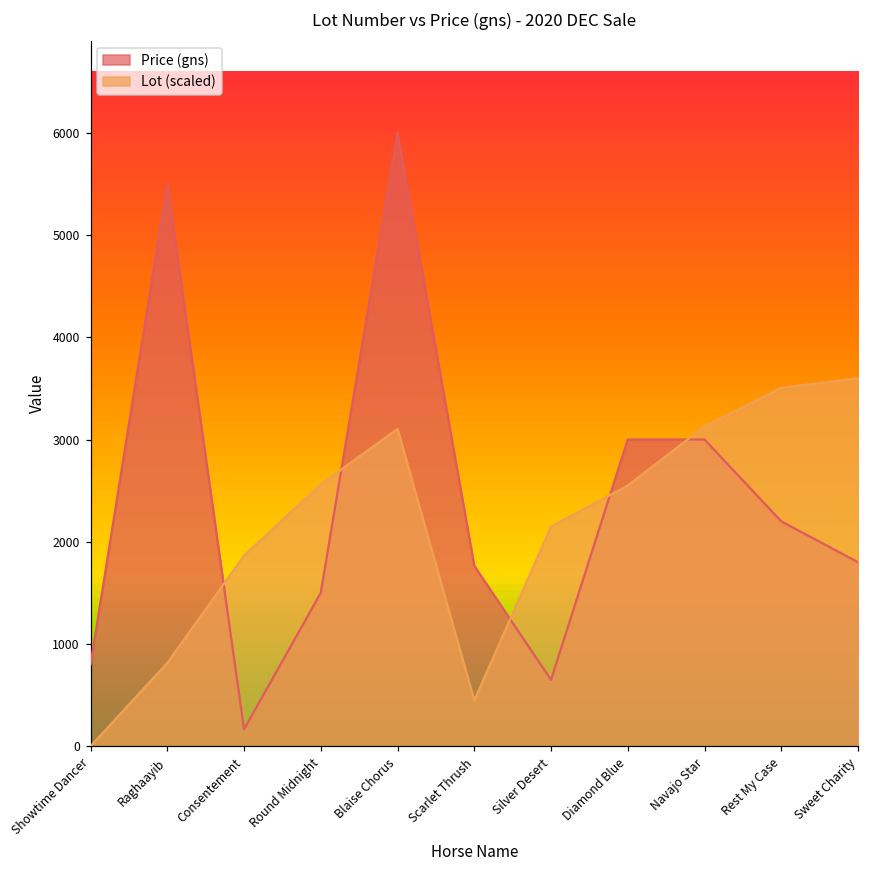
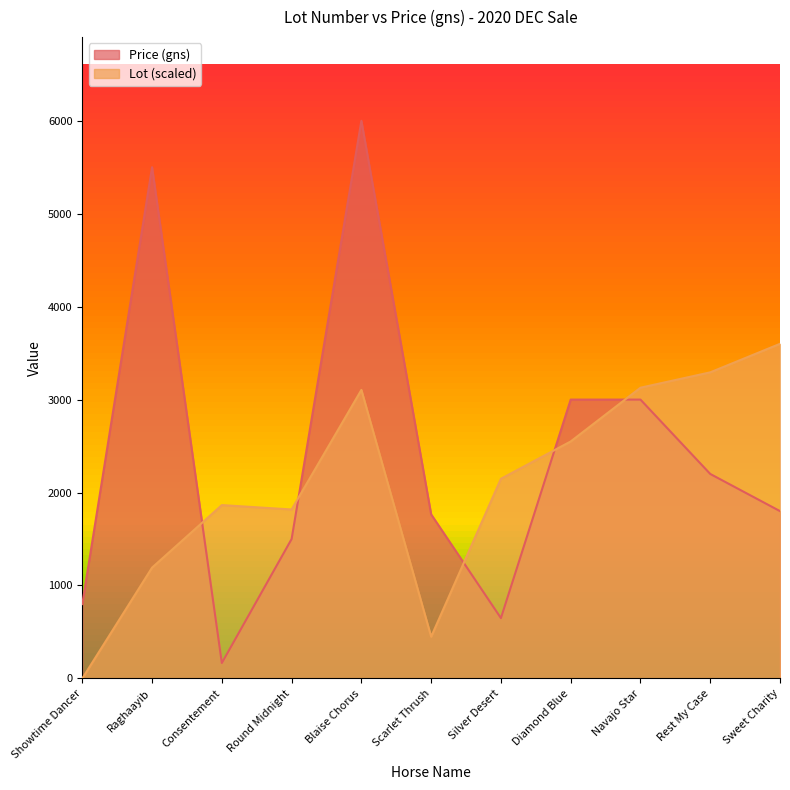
  {
    "Price (gns)": {
      "Showtime Dancer": 800,
      "Raghaayib": 5500,
      "Consentement": 200,
      "Round Midnight": 1500,
      "Blaise Chorus": 6000,
      "Scarlet Thrush": 1800,
      "Silver Desert": 600,
      "Diamond Blue": 3000,
      "Navajo Star": 3000,
      "Rest My Case": 2200,
      "Sweet Charity": 1800
    },
    "Lot (scaled)": {
      "Showtime Dancer": 0,
-     "Raghaayib": 800,
+     "Raghaayib": 1200,
      "Consentement": 1900,
-     "Round Midnight": 2600,
+     "Round Midnight": 1800,
      "Blaise Chorus": 3100,
      "Scarlet Thrush": 400,
      "Silver Desert": 2100,
      "Diamond Blue": 2500,
      "Navajo Star": 3100,
-     "Rest My Case": 3500,
+     "Rest My Case": 3300,
      "Sweet Charity": 3600
    }
  }
